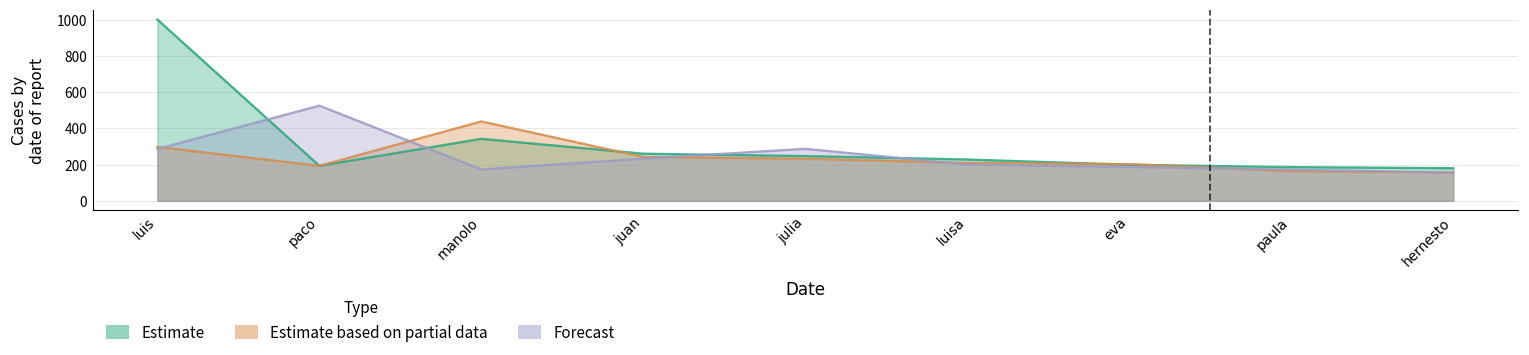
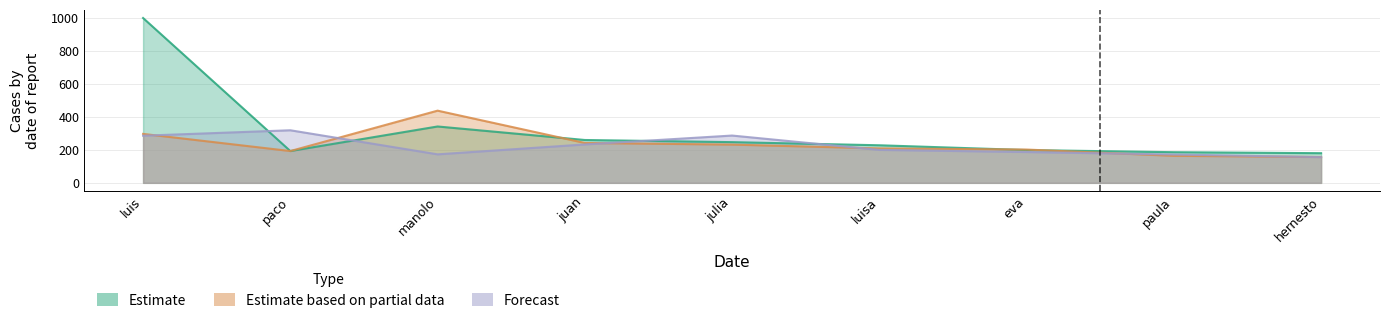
  {
    "Estimate": {
      "luis": 1000,
      "manolo": 340,
      "juan": 260,
      "luisa": 230,
      "hernesto": 180
    },
    "Estimate based on partial data": {
      "manolo": 440
    },
    "Forecast": {
-     "paco": 530,
+     "paco": 320,
      "manolo": 170,
      "julia": 290
    }
  }
